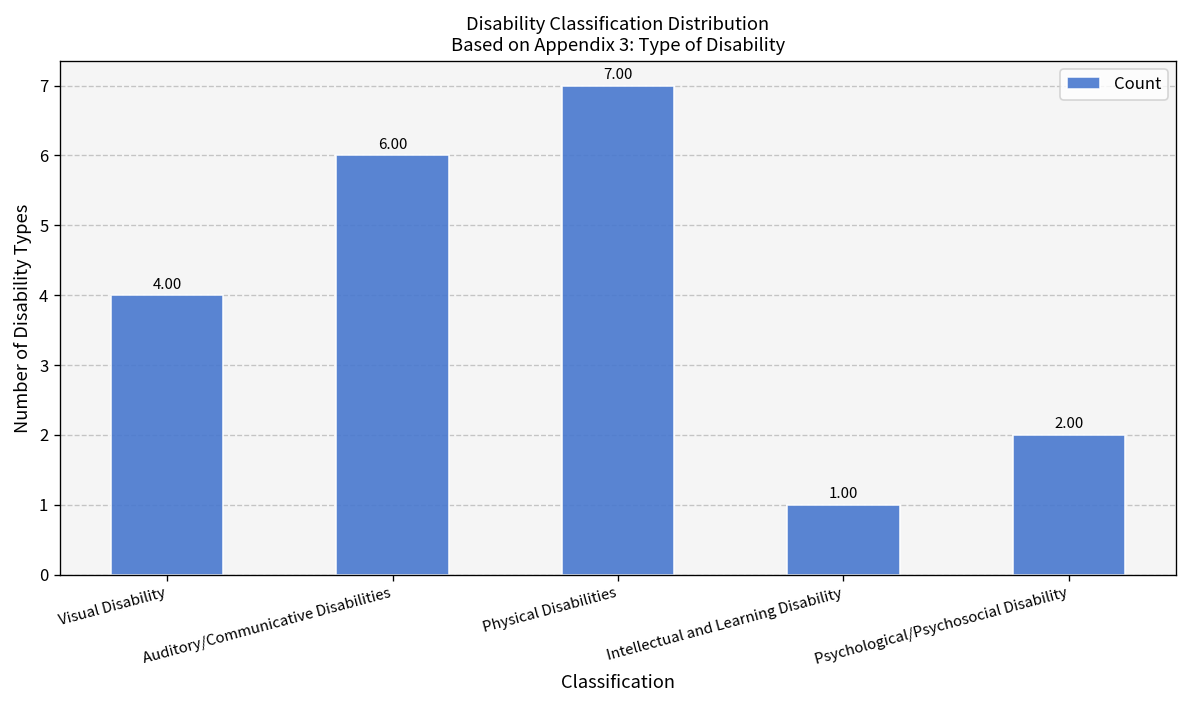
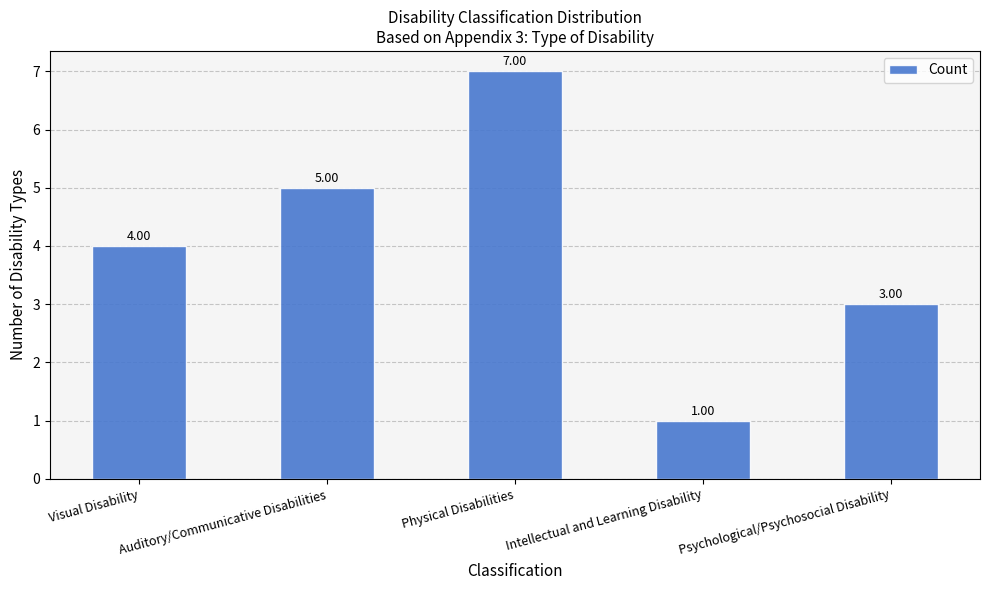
  {
    "Visual Disability": 4.00,
-   "Auditory/Communicative Disabilities": 6.00,
+   "Auditory/Communicative Disabilities": 5.00,
    "Physical Disabilities": 7.00,
    "Intellectual and Learning Disability": 1.00,
-   "Psychological/Psychosocial Disability": 2.00
+   "Psychological/Psychosocial Disability": 3.00
  }
